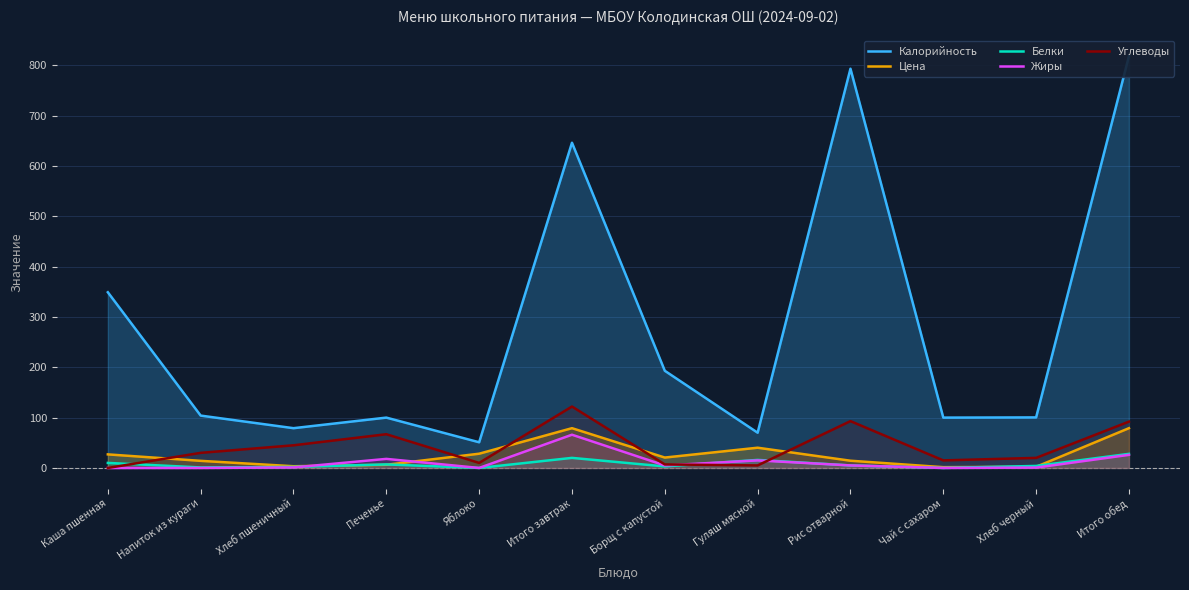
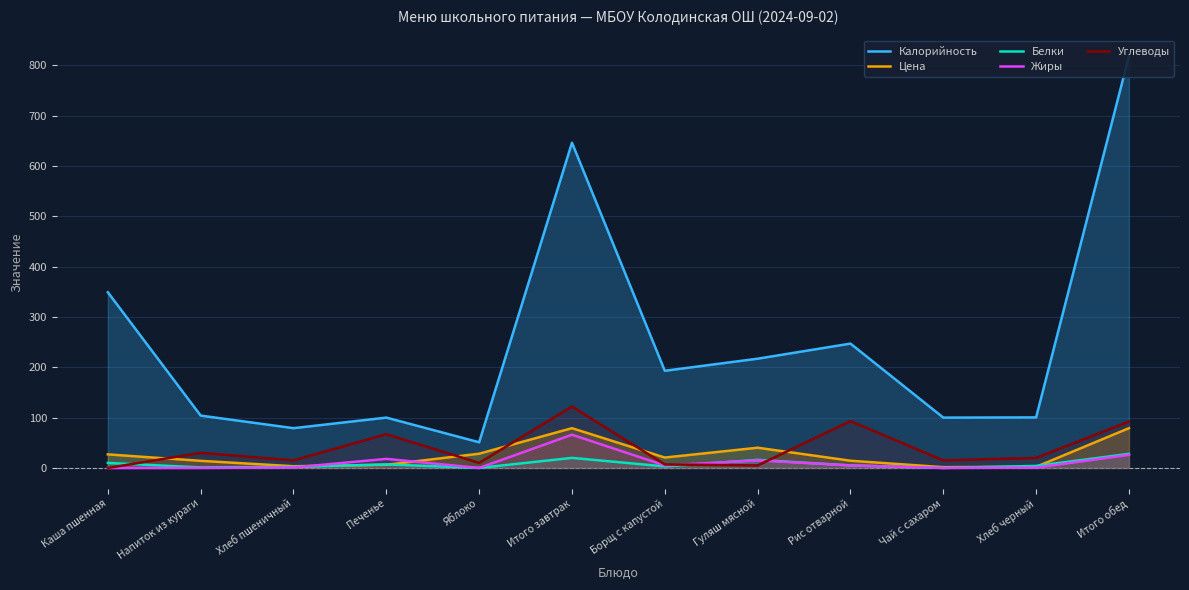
  {
    "Калорийность": {
      "Каша пшенная": 350,
      "Напиток из кураги": 100,
      "Хлеб пшеничный": 80,
      "Печенье": 100,
      "Яблоко": 50,
      "Итого завтрак": 650,
      "Борщ с капустой": 190,
-     "Гуляш мясной": 70,
-     "Рис отварной": 790,
+     "Гуляш мясной": 220,
+     "Рис отварной": 250,
      "Чай с сахаром": 100,
      "Хлеб черный": 100
    },
    "Цена": {
      "Каша пшенная": 30,
      "Напиток из кураги": 10,
      "Яблоко": 30,
      "Итого завтрак": 80,
      "Борщ с капустой": 20,
      "Гуляш мясной": 40,
      "Рис отварной": 10,
      "Итого обед": 80
    },
    "Белки": {
      "Каша пшенная": 10,
      "Итого завтрак": 20
    },
    "Жиры": {
      "Печенье": 20,
      "Итого завтрак": 70
    },
    "Углеводы": {
      "Напиток из кураги": 30,
-     "Хлеб пшеничный": 50,
+     "Хлеб пшеничный": 20,
      "Печенье": 70,
      "Яблоко": 10,
      "Итого завтрак": 120,
      "Гуляш мясной": 10,
      "Рис отварной": 90,
      "Чай с сахаром": 20,
      "Хлеб черный": 20,
      "Итого обед": 90
    }
  }
